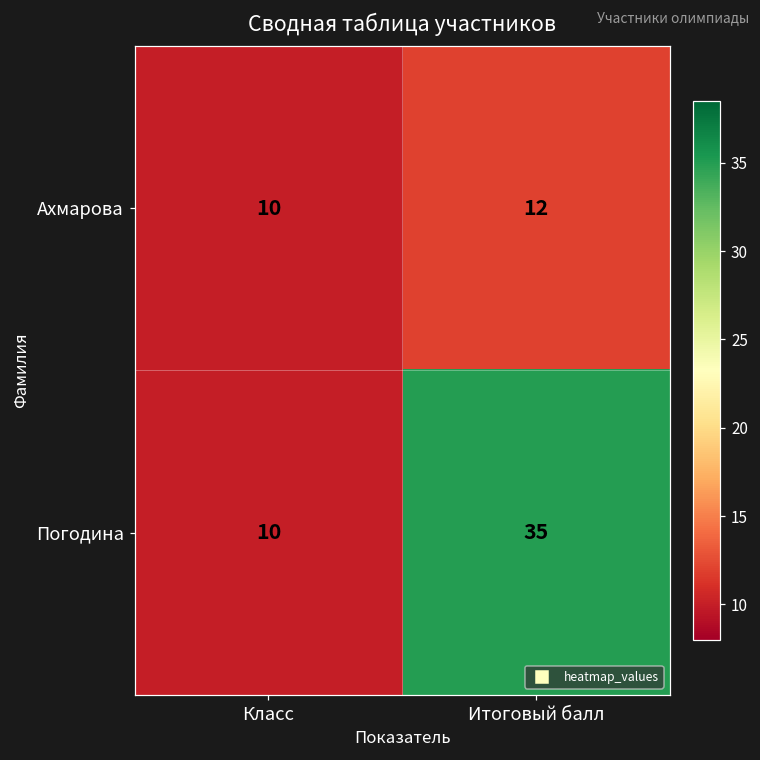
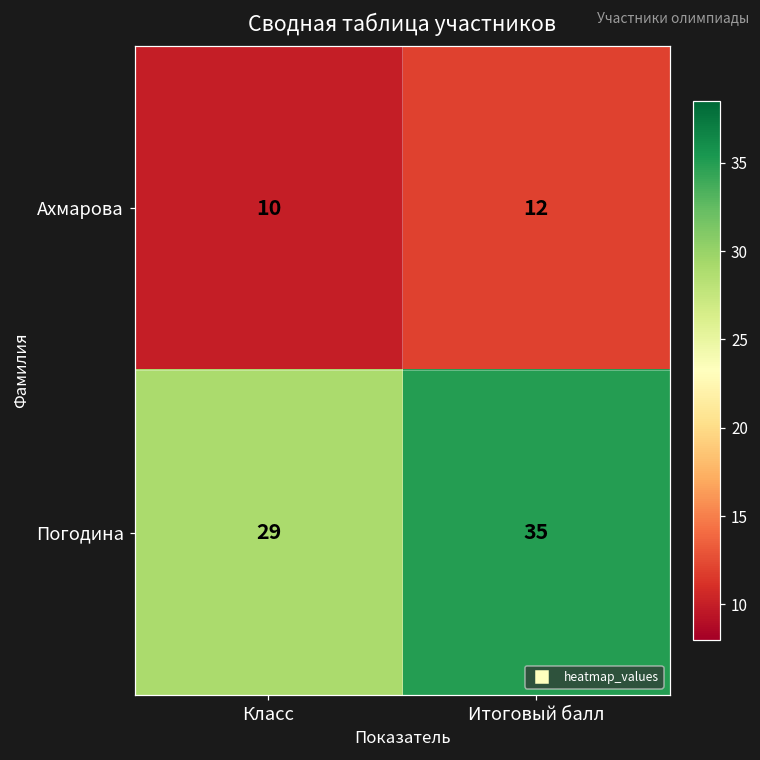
  {
    "Ахмарова": {
      "Класс": 10,
      "Итоговый балл": 12
    },
    "Погодина": {
-     "Класс": 10,
+     "Класс": 29,
      "Итоговый балл": 35
    }
  }
